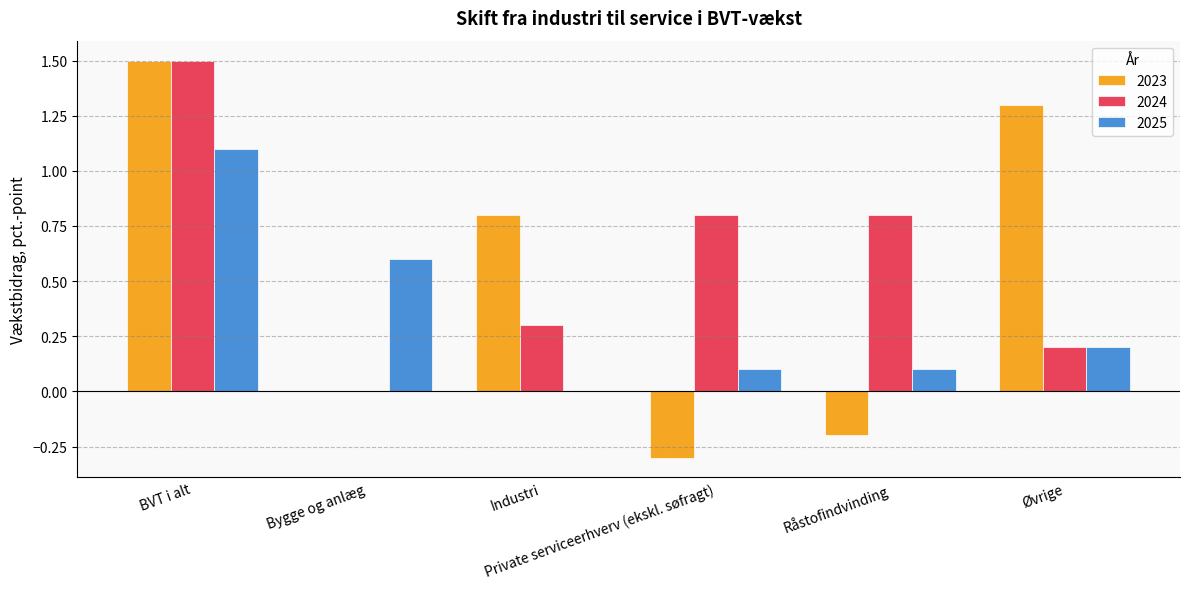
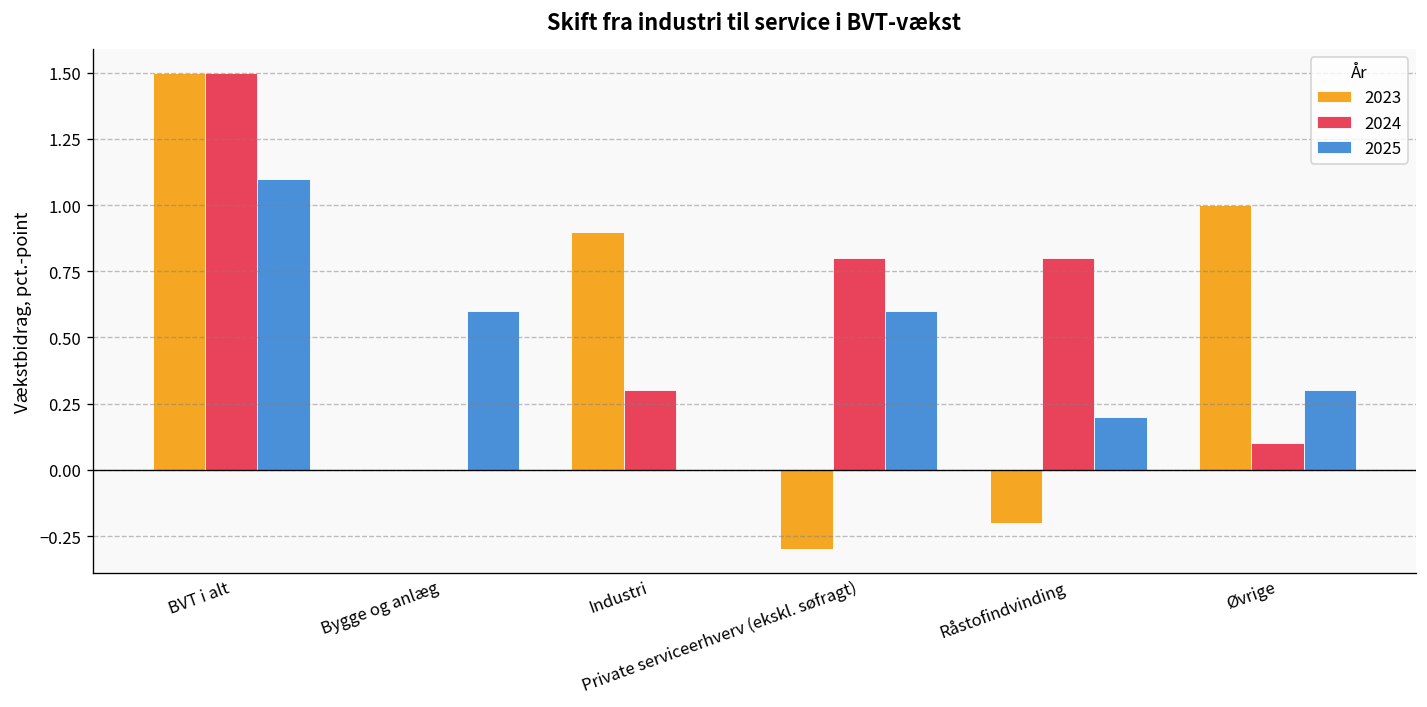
  {
    "2023": {
      "BVT i alt": 1.5,
      "Bygge og anlæg": 0.0,
-     "Industri": 0.8,
+     "Industri": 0.9,
      "Private serviceerhverv (ekskl. søfragt)": -0.3,
      "Råstofindvinding": -0.2,
-     "Øvrige": 1.3
+     "Øvrige": 1.0
    },
    "2024": {
      "BVT i alt": 1.5,
      "Bygge og anlæg": 0.0,
      "Industri": 0.3,
      "Private serviceerhverv (ekskl. søfragt)": 0.8,
      "Råstofindvinding": 0.8,
-     "Øvrige": 0.2
+     "Øvrige": 0.1
    },
    "2025": {
      "BVT i alt": 1.1,
      "Bygge og anlæg": 0.6,
      "Industri": 0.0,
-     "Private serviceerhverv (ekskl. søfragt)": 0.1,
-     "Råstofindvinding": 0.1,
-     "Øvrige": 0.2
+     "Private serviceerhverv (ekskl. søfragt)": 0.6,
+     "Råstofindvinding": 0.2,
+     "Øvrige": 0.3
    }
  }
